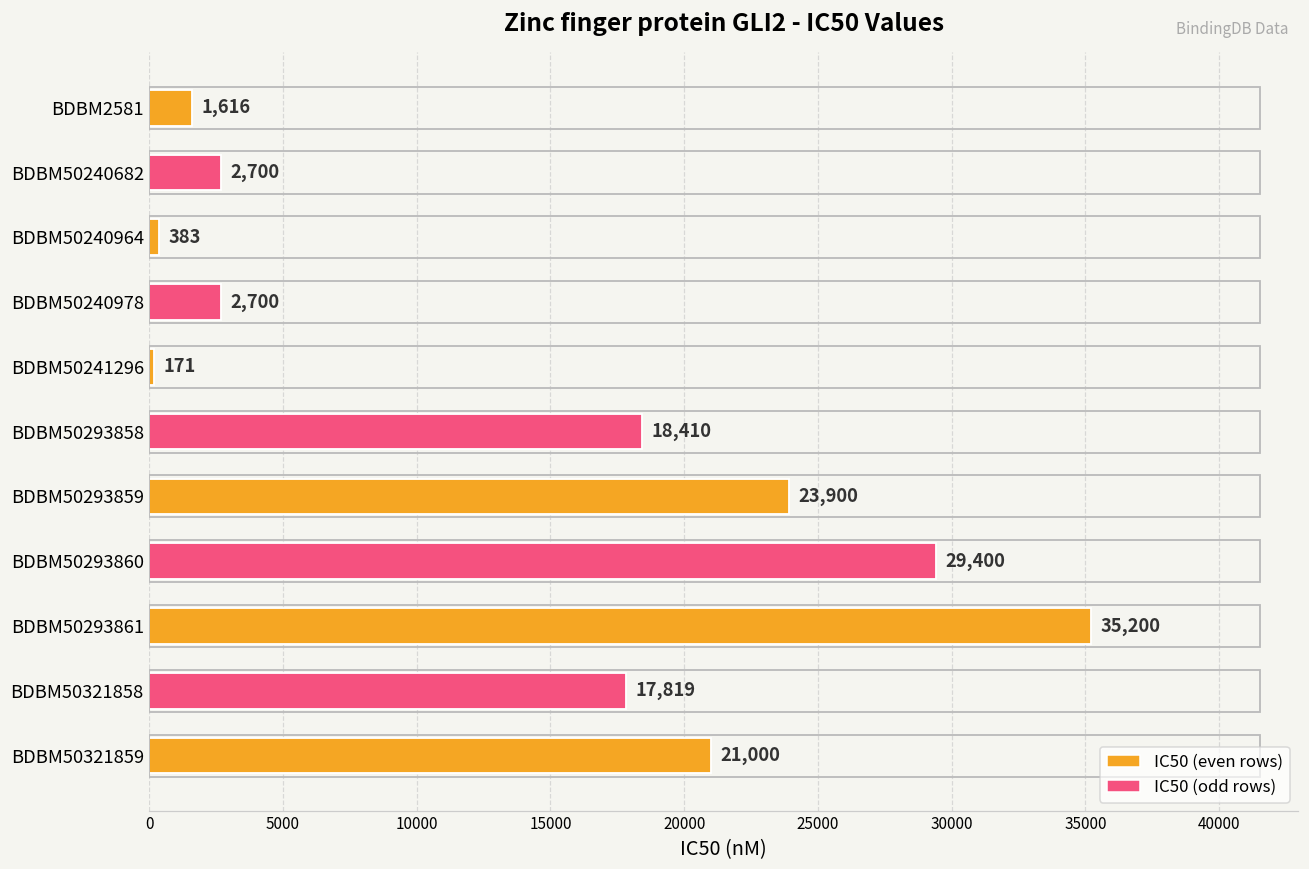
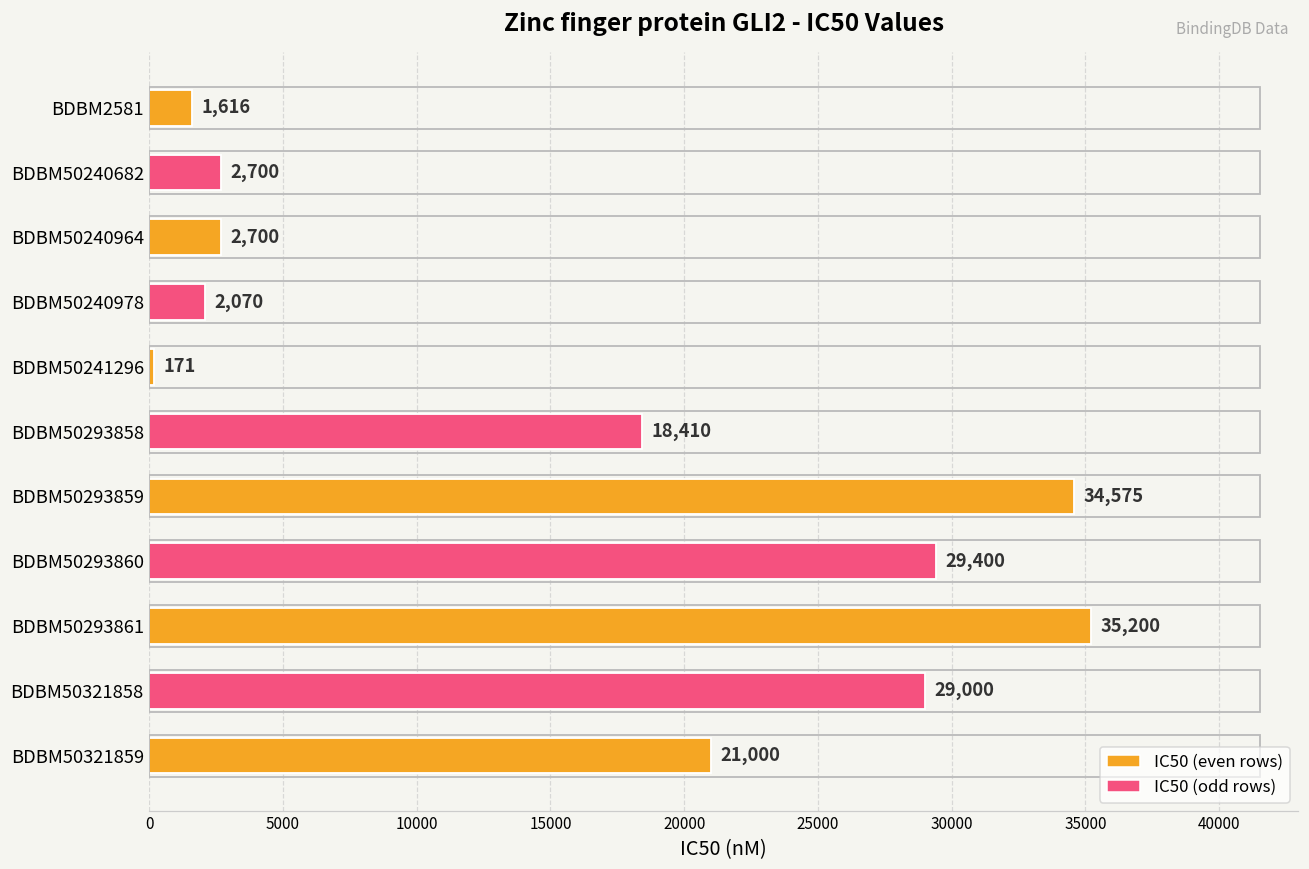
  {
    "BDBM2581": "1,616",
    "BDBM50240682": "2,700",
-   "BDBM50240964": "383",
-   "BDBM50240978": "2,700",
+   "BDBM50240964": "2,700",
+   "BDBM50240978": "2,070",
    "BDBM50241296": "171",
    "BDBM50293858": "18,410",
-   "BDBM50293859": "23,900",
+   "BDBM50293859": "34,575",
    "BDBM50293860": "29,400",
    "BDBM50293861": "35,200",
-   "BDBM50321858": "17,819",
+   "BDBM50321858": "29,000",
    "BDBM50321859": "21,000"
  }
